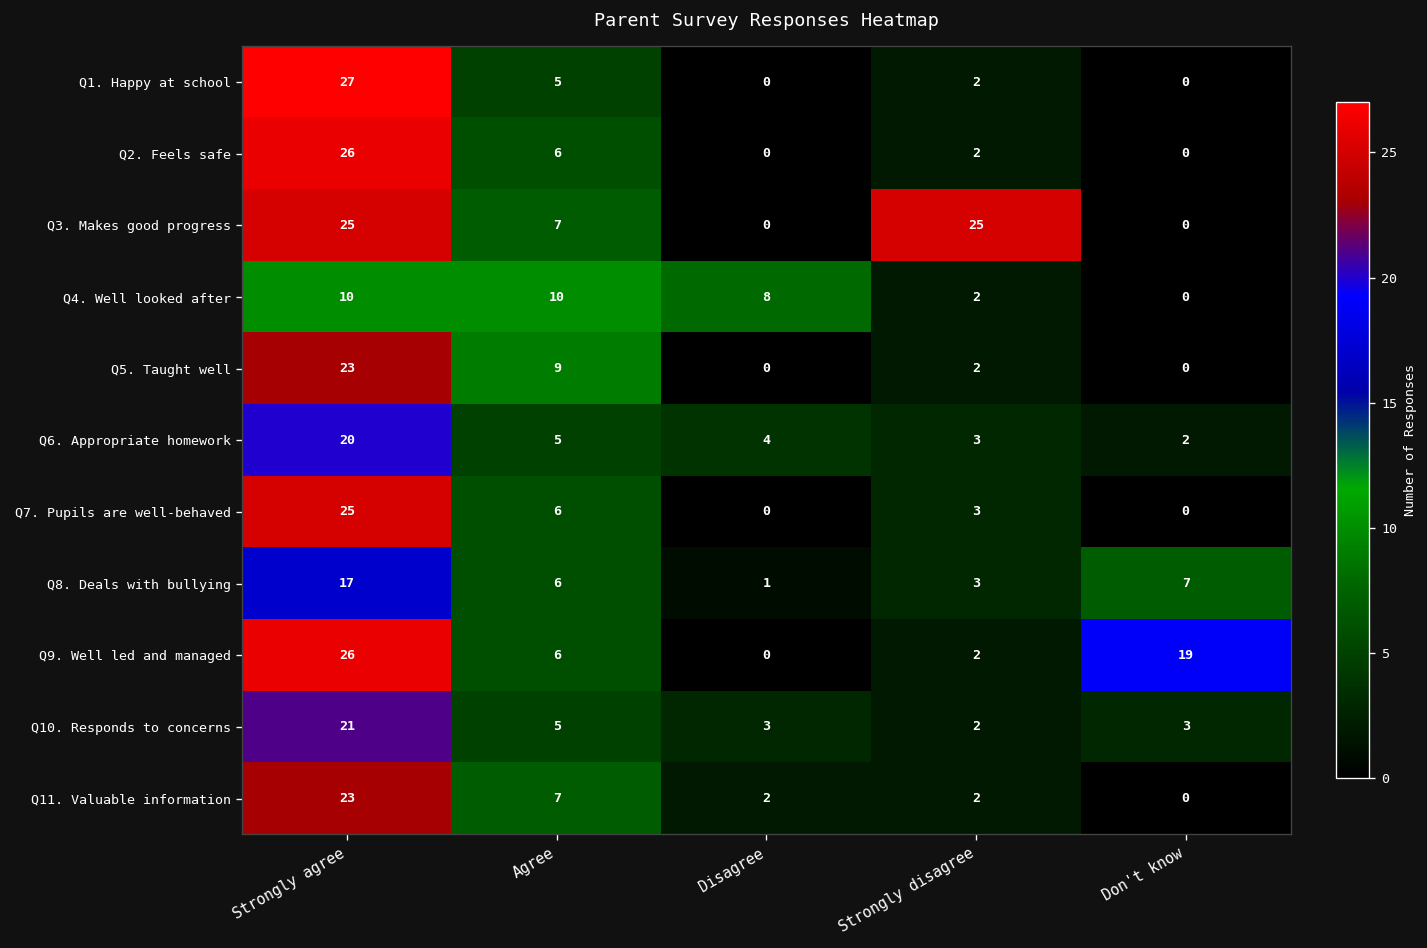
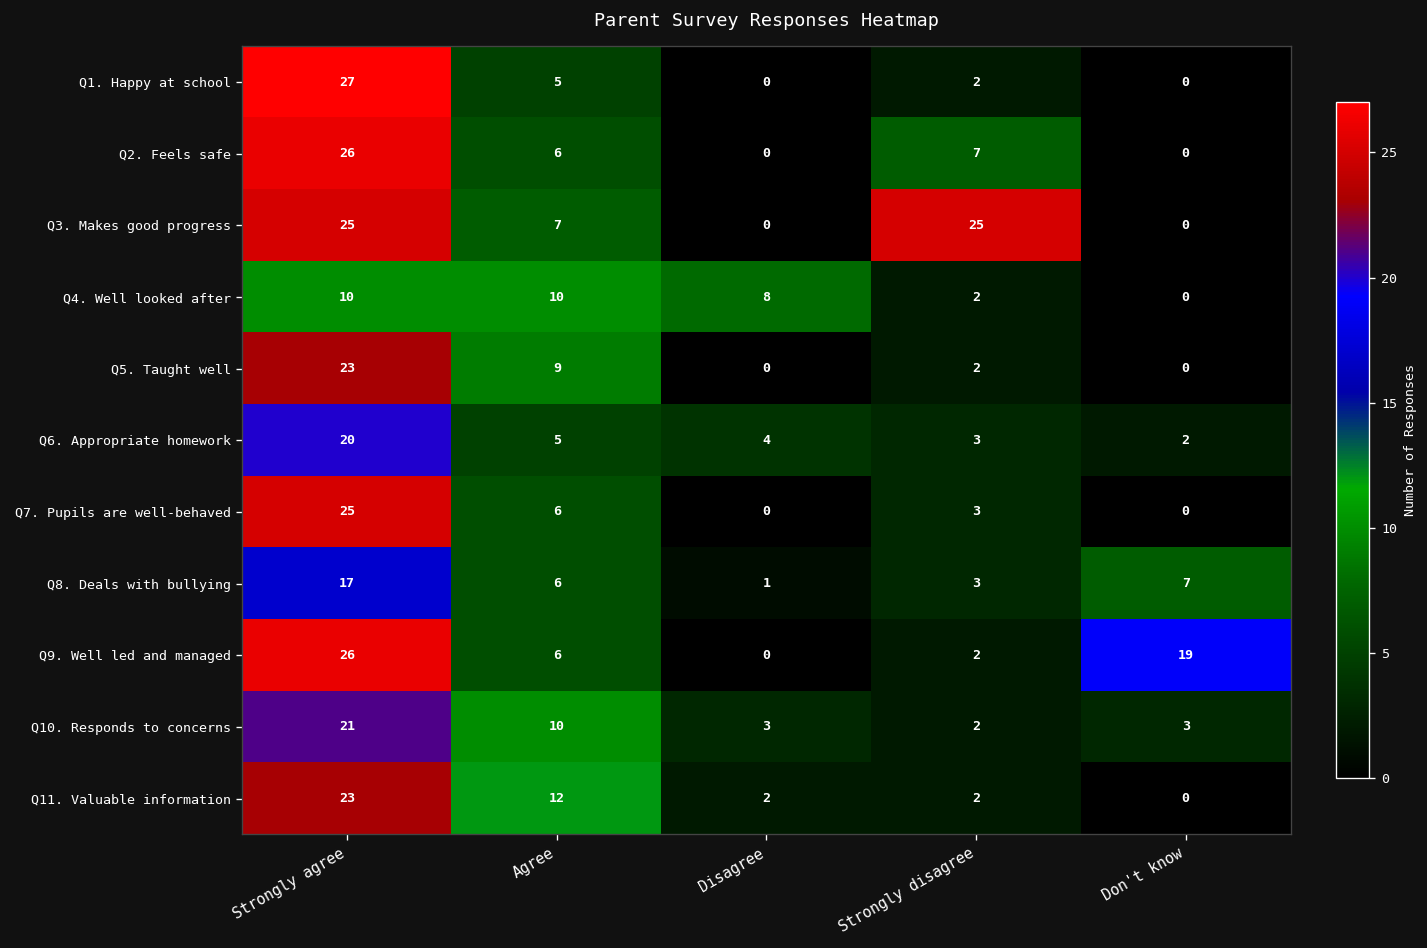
  {
    "Q1. Happy at school": {
      "Strongly agree": 27,
      "Agree": 5,
      "Disagree": 0,
      "Strongly disagree": 2,
      "Don't know": 0
    },
    "Q2. Feels safe": {
      "Strongly agree": 26,
      "Agree": 6,
      "Disagree": 0,
-     "Strongly disagree": 2,
+     "Strongly disagree": 7,
      "Don't know": 0
    },
    "Q3. Makes good progress": {
      "Strongly agree": 25,
      "Agree": 7,
      "Disagree": 0,
      "Strongly disagree": 25,
      "Don't know": 0
    },
    "Q4. Well looked after": {
      "Strongly agree": 10,
      "Agree": 10,
      "Disagree": 8,
      "Strongly disagree": 2,
      "Don't know": 0
    },
    "Q5. Taught well": {
      "Strongly agree": 23,
      "Agree": 9,
      "Disagree": 0,
      "Strongly disagree": 2,
      "Don't know": 0
    },
    "Q6. Appropriate homework": {
      "Strongly agree": 20,
      "Agree": 5,
      "Disagree": 4,
      "Strongly disagree": 3,
      "Don't know": 2
    },
    "Q7. Pupils are well-behaved": {
      "Strongly agree": 25,
      "Agree": 6,
      "Disagree": 0,
      "Strongly disagree": 3,
      "Don't know": 0
    },
    "Q8. Deals with bullying": {
      "Strongly agree": 17,
      "Agree": 6,
      "Disagree": 1,
      "Strongly disagree": 3,
      "Don't know": 7
    },
    "Q9. Well led and managed": {
      "Strongly agree": 26,
      "Agree": 6,
      "Disagree": 0,
      "Strongly disagree": 2,
      "Don't know": 19
    },
    "Q10. Responds to concerns": {
      "Strongly agree": 21,
-     "Agree": 5,
+     "Agree": 10,
      "Disagree": 3,
      "Strongly disagree": 2,
      "Don't know": 3
    },
    "Q11. Valuable information": {
      "Strongly agree": 23,
-     "Agree": 7,
+     "Agree": 12,
      "Disagree": 2,
      "Strongly disagree": 2,
      "Don't know": 0
    }
  }
